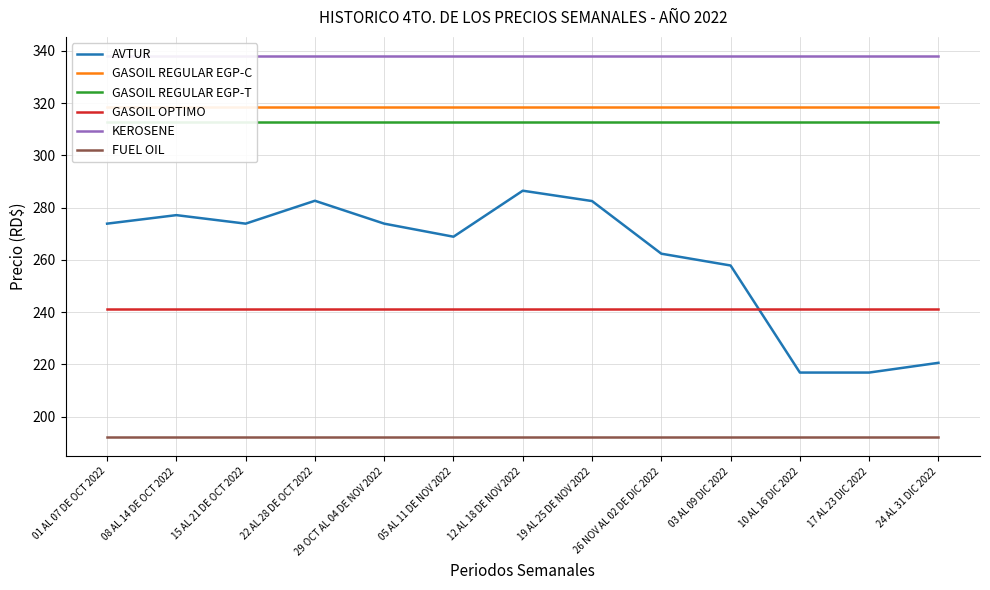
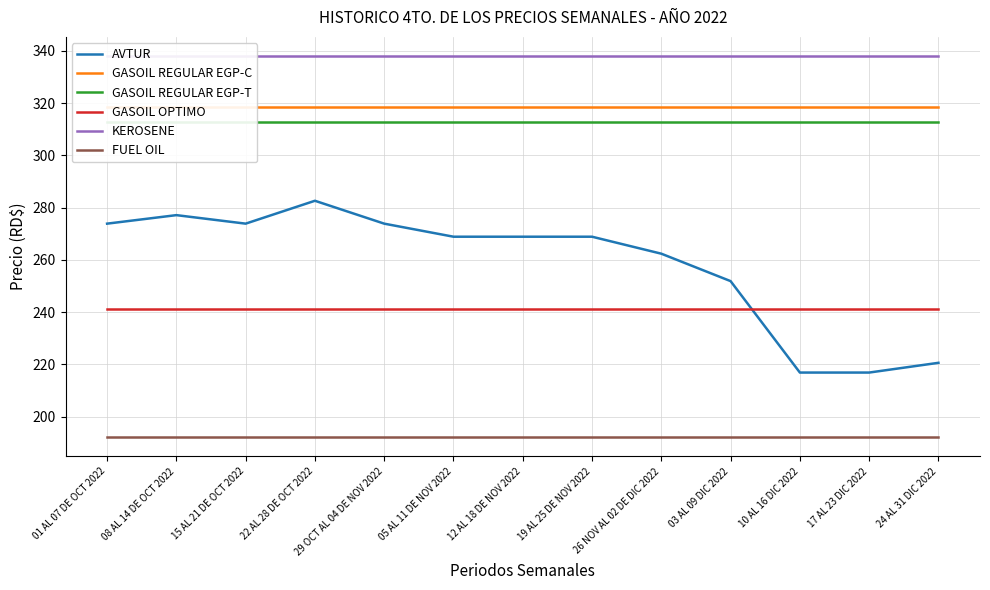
  {
    "AVTUR": {
      "01 AL 07 DE OCT 2022": 274,
      "08 AL 14 DE OCT 2022": 277,
      "15 AL 21 DE OCT 2022": 274,
      "22 AL 28 DE OCT 2022": 283,
      "29 OCT AL 04 DE NOV 2022": 274,
      "05 AL 11 DE NOV 2022": 269,
-     "12 AL 18 DE NOV 2022": 287,
-     "19 AL 25 DE NOV 2022": 283,
+     "12 AL 18 DE NOV 2022": 269,
+     "19 AL 25 DE NOV 2022": 269,
      "26 NOV AL 02 DE DIC 2022": 262,
-     "03 AL 09 DIC 2022": 258,
+     "03 AL 09 DIC 2022": 252,
      "10 AL 16 DIC 2022": 217,
      "17 AL 23 DIC 2022": 217,
      "24 AL 31 DIC 2022": 221
    },
    "GASOIL REGULAR EGP-C": {
      "22 AL 28 DE OCT 2022": 319,
      "29 OCT AL 04 DE NOV 2022": 319,
      "05 AL 11 DE NOV 2022": 319,
      "12 AL 18 DE NOV 2022": 319,
      "19 AL 25 DE NOV 2022": 319,
      "26 NOV AL 02 DE DIC 2022": 319,
      "03 AL 09 DIC 2022": 319,
      "10 AL 16 DIC 2022": 319,
      "17 AL 23 DIC 2022": 319,
      "24 AL 31 DIC 2022": 319
    },
    "GASOIL REGULAR EGP-T": {
      "22 AL 28 DE OCT 2022": 313,
      "29 OCT AL 04 DE NOV 2022": 313,
      "05 AL 11 DE NOV 2022": 313,
      "12 AL 18 DE NOV 2022": 313,
      "19 AL 25 DE NOV 2022": 313,
      "26 NOV AL 02 DE DIC 2022": 313,
      "03 AL 09 DIC 2022": 313,
      "10 AL 16 DIC 2022": 313,
      "17 AL 23 DIC 2022": 313,
      "24 AL 31 DIC 2022": 313
    },
    "GASOIL OPTIMO": {
      "01 AL 07 DE OCT 2022": 241,
      "08 AL 14 DE OCT 2022": 241,
      "15 AL 21 DE OCT 2022": 241,
      "22 AL 28 DE OCT 2022": 241,
      "29 OCT AL 04 DE NOV 2022": 241,
      "05 AL 11 DE NOV 2022": 241,
      "12 AL 18 DE NOV 2022": 241,
      "19 AL 25 DE NOV 2022": 241,
      "26 NOV AL 02 DE DIC 2022": 241,
      "03 AL 09 DIC 2022": 241,
      "10 AL 16 DIC 2022": 241,
      "17 AL 23 DIC 2022": 241,
      "24 AL 31 DIC 2022": 241
    },
    "KEROSENE": {
      "22 AL 28 DE OCT 2022": 338,
      "29 OCT AL 04 DE NOV 2022": 338,
      "05 AL 11 DE NOV 2022": 338,
      "12 AL 18 DE NOV 2022": 338,
      "19 AL 25 DE NOV 2022": 338,
      "26 NOV AL 02 DE DIC 2022": 338,
      "03 AL 09 DIC 2022": 338,
      "10 AL 16 DIC 2022": 338,
      "17 AL 23 DIC 2022": 338,
      "24 AL 31 DIC 2022": 338
    },
    "FUEL OIL": {
      "01 AL 07 DE OCT 2022": 192,
      "08 AL 14 DE OCT 2022": 192,
      "15 AL 21 DE OCT 2022": 192,
      "22 AL 28 DE OCT 2022": 192,
      "29 OCT AL 04 DE NOV 2022": 192,
      "05 AL 11 DE NOV 2022": 192,
      "12 AL 18 DE NOV 2022": 192,
      "19 AL 25 DE NOV 2022": 192,
      "26 NOV AL 02 DE DIC 2022": 192,
      "03 AL 09 DIC 2022": 192,
      "10 AL 16 DIC 2022": 192,
      "17 AL 23 DIC 2022": 192,
      "24 AL 31 DIC 2022": 192
    }
  }
